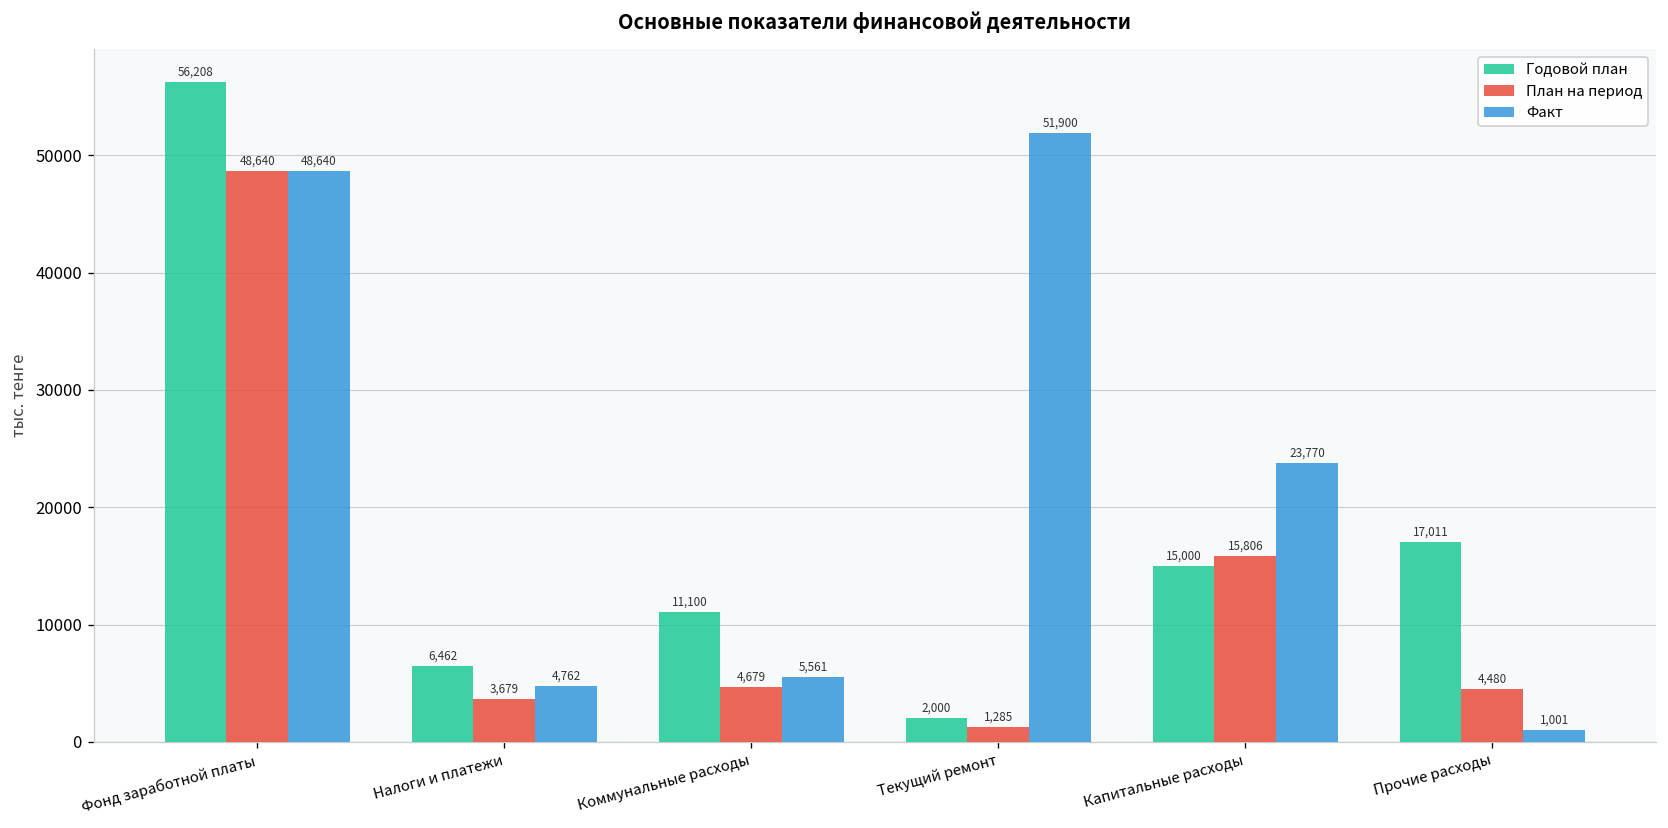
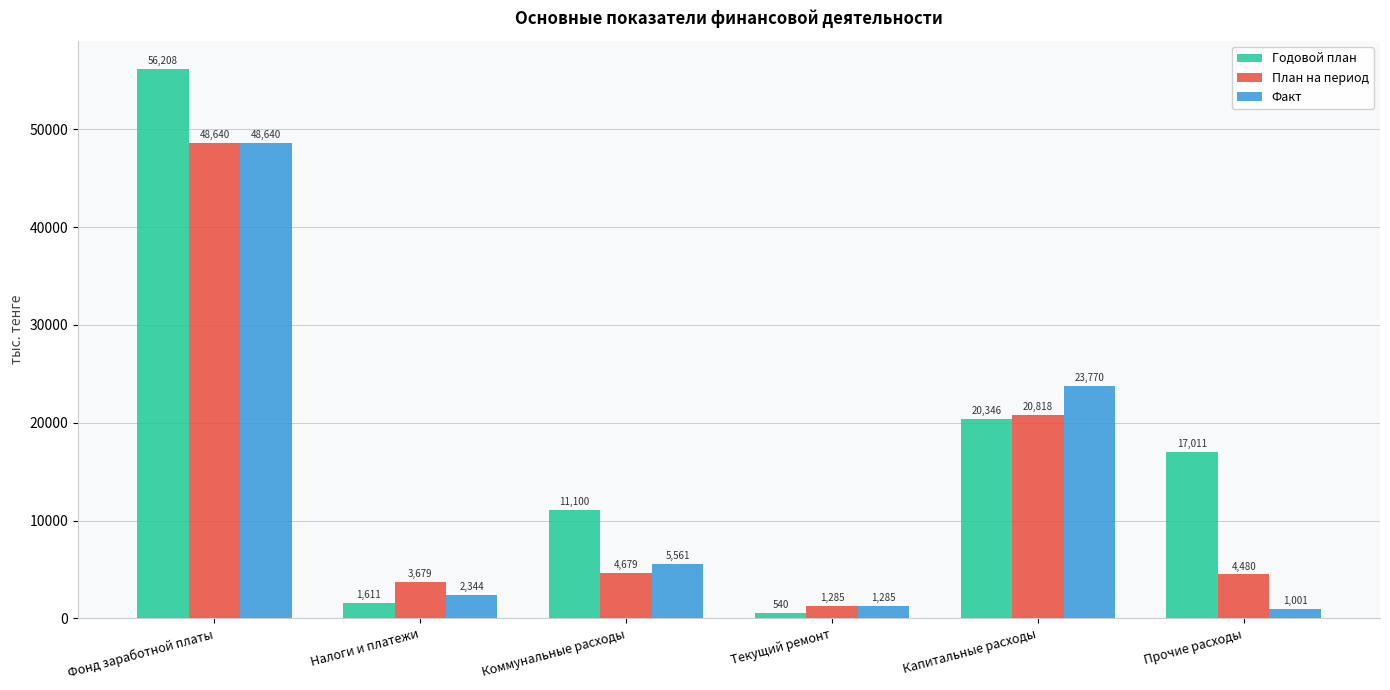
  {
    "Годовой план": {
      "Фонд заработной платы": "56,208",
-     "Налоги и платежи": "6,462",
+     "Налоги и платежи": "1,611",
      "Коммунальные расходы": "11,100",
-     "Текущий ремонт": "2,000",
-     "Капитальные расходы": "15,000",
+     "Текущий ремонт": "540",
+     "Капитальные расходы": "20,346",
      "Прочие расходы": "17,011"
    },
    "План на период": {
      "Фонд заработной платы": "48,640",
      "Налоги и платежи": "3,679",
      "Коммунальные расходы": "4,679",
      "Текущий ремонт": "1,285",
-     "Капитальные расходы": "15,806",
+     "Капитальные расходы": "20,818",
      "Прочие расходы": "4,480"
    },
    "Факт": {
      "Фонд заработной платы": "48,640",
-     "Налоги и платежи": "4,762",
+     "Налоги и платежи": "2,344",
      "Коммунальные расходы": "5,561",
-     "Текущий ремонт": "51,900",
+     "Текущий ремонт": "1,285",
      "Капитальные расходы": "23,770",
      "Прочие расходы": "1,001"
    }
  }
